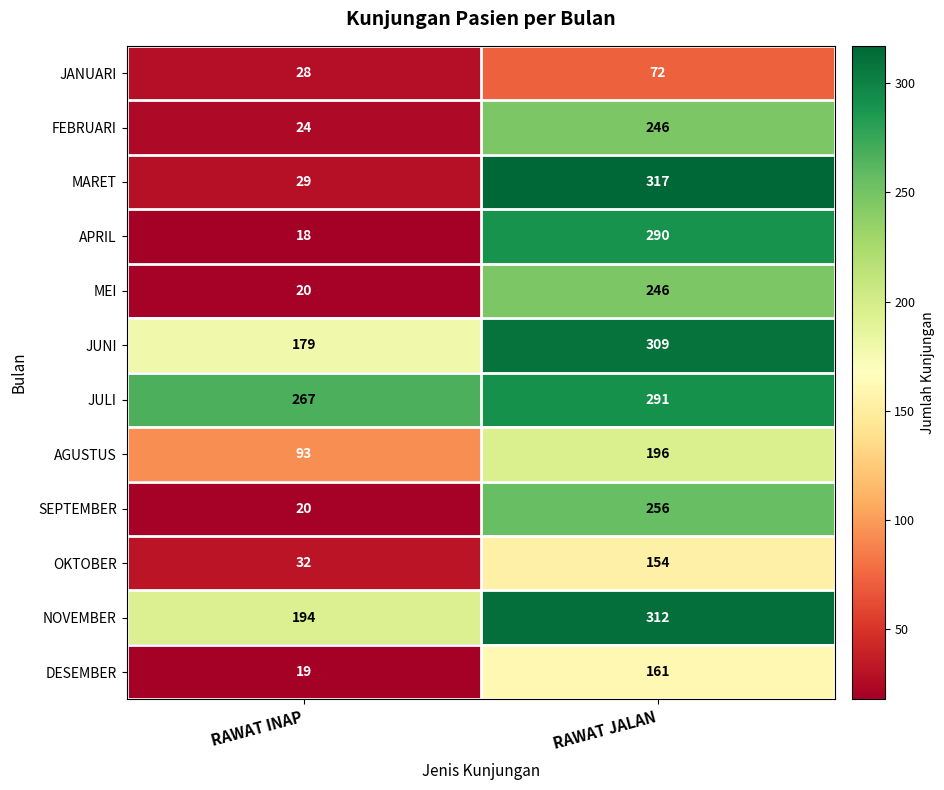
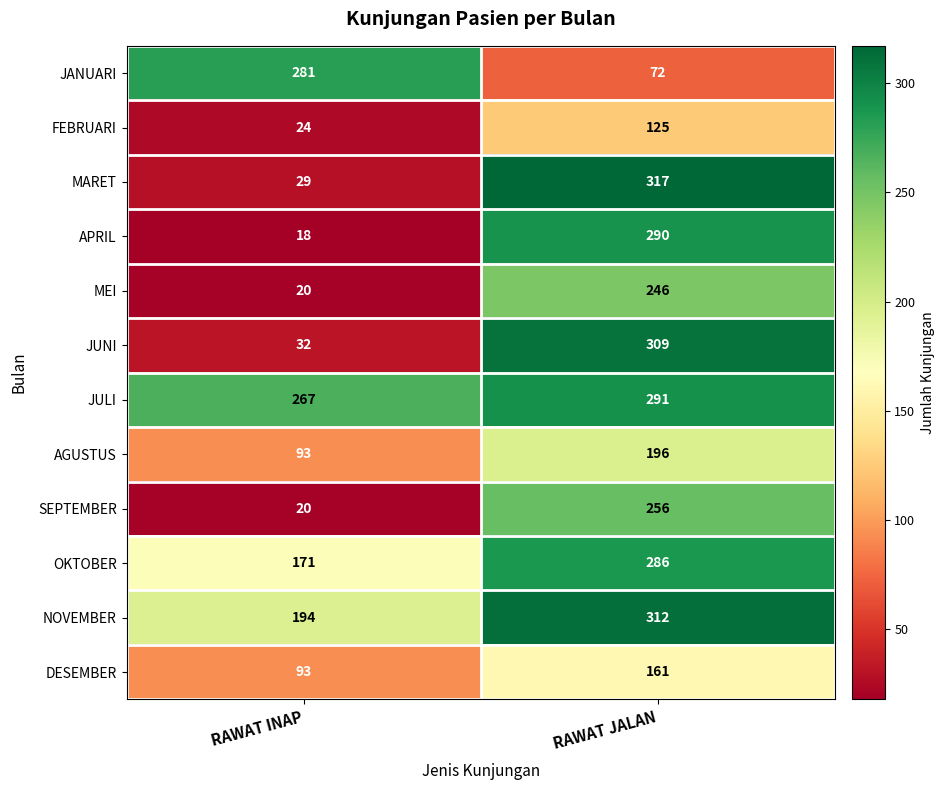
  {
    "JANUARI": {
-     "RAWAT INAP": 28,
+     "RAWAT INAP": 281,
      "RAWAT JALAN": 72
    },
    "FEBRUARI": {
      "RAWAT INAP": 24,
-     "RAWAT JALAN": 246
+     "RAWAT JALAN": 125
    },
    "MARET": {
      "RAWAT INAP": 29,
      "RAWAT JALAN": 317
    },
    "APRIL": {
      "RAWAT INAP": 18,
      "RAWAT JALAN": 290
    },
    "MEI": {
      "RAWAT INAP": 20,
      "RAWAT JALAN": 246
    },
    "JUNI": {
-     "RAWAT INAP": 179,
+     "RAWAT INAP": 32,
      "RAWAT JALAN": 309
    },
    "JULI": {
      "RAWAT INAP": 267,
      "RAWAT JALAN": 291
    },
    "AGUSTUS": {
      "RAWAT INAP": 93,
      "RAWAT JALAN": 196
    },
    "SEPTEMBER": {
      "RAWAT INAP": 20,
      "RAWAT JALAN": 256
    },
    "OKTOBER": {
-     "RAWAT INAP": 32,
-     "RAWAT JALAN": 154
+     "RAWAT INAP": 171,
+     "RAWAT JALAN": 286
    },
    "NOVEMBER": {
      "RAWAT INAP": 194,
      "RAWAT JALAN": 312
    },
    "DESEMBER": {
-     "RAWAT INAP": 19,
+     "RAWAT INAP": 93,
      "RAWAT JALAN": 161
    }
  }
